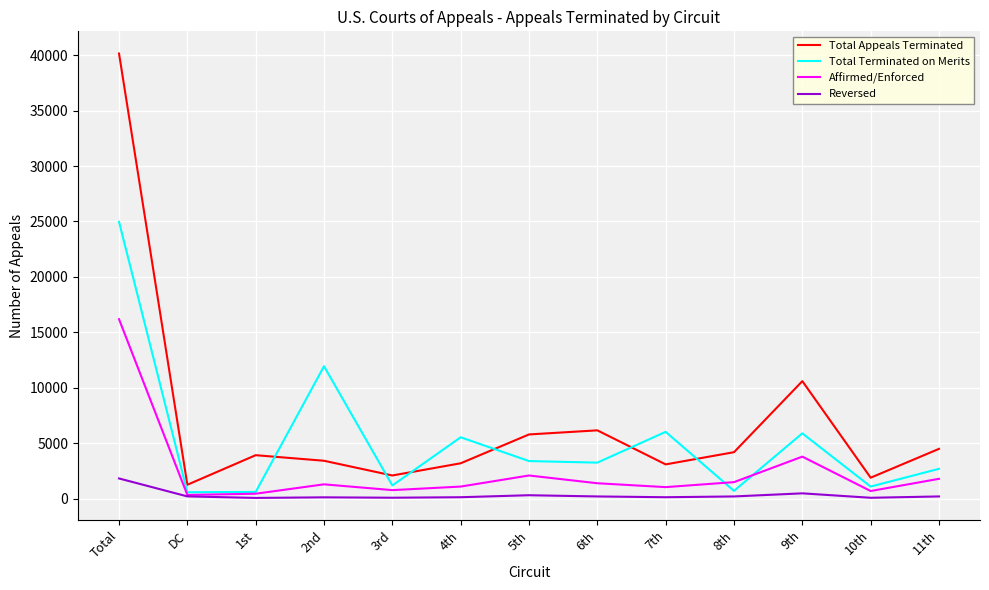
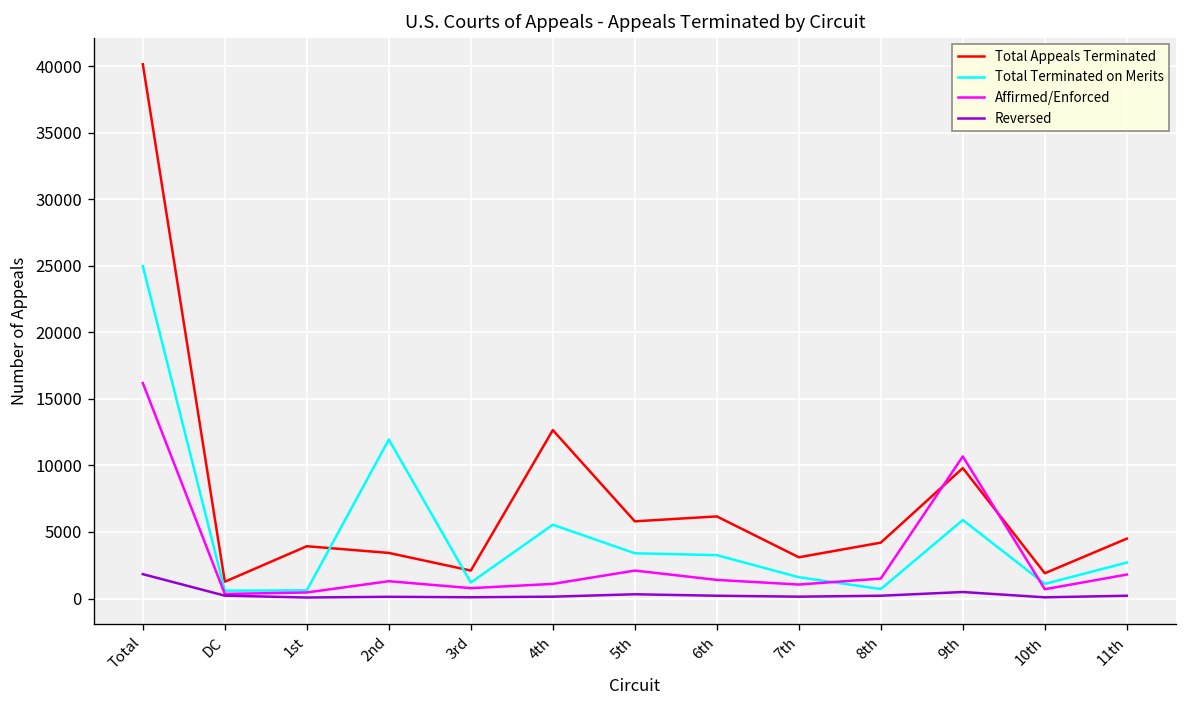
  {
    "Total Appeals Terminated": {
      "Total": 40100,
      "DC": 1300,
      "1st": 3900,
      "2nd": 3400,
      "3rd": 2100,
-     "4th": 3200,
+     "4th": 12700,
      "5th": 5800,
      "6th": 6200,
      "7th": 3100,
      "8th": 4200,
-     "9th": 10600,
+     "9th": 9800,
      "10th": 1900,
      "11th": 4500
    },
    "Total Terminated on Merits": {
      "Total": 25000,
      "DC": 600,
      "2nd": 11900,
      "3rd": 1200,
      "4th": 5500,
      "5th": 3400,
      "6th": 3300,
-     "7th": 6000,
+     "7th": 1600,
      "8th": 700,
      "9th": 5900,
      "10th": 1100,
      "11th": 2700
    },
    "Affirmed/Enforced": {
      "Total": 16200,
      "2nd": 1300,
      "3rd": 800,
      "4th": 1100,
      "5th": 2100,
      "6th": 1400,
      "7th": 1100,
      "8th": 1500,
-     "9th": 3800,
+     "9th": 10700,
      "10th": 700,
      "11th": 1800
    },
    "Reversed": {
      "Total": 1800,
      "1st": 100,
      "2nd": 100,
      "3rd": 100,
      "4th": 100,
      "5th": 300,
      "6th": 200,
      "7th": 100,
      "8th": 200,
      "9th": 500,
      "10th": 100,
      "11th": 200
    }
  }
